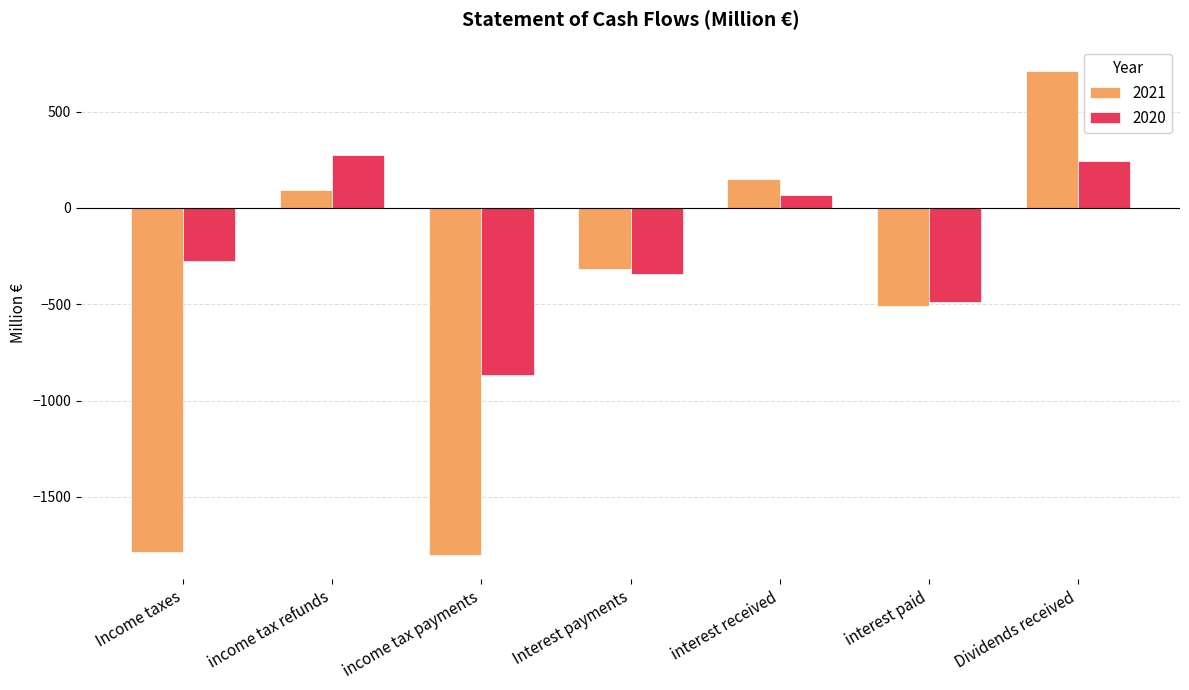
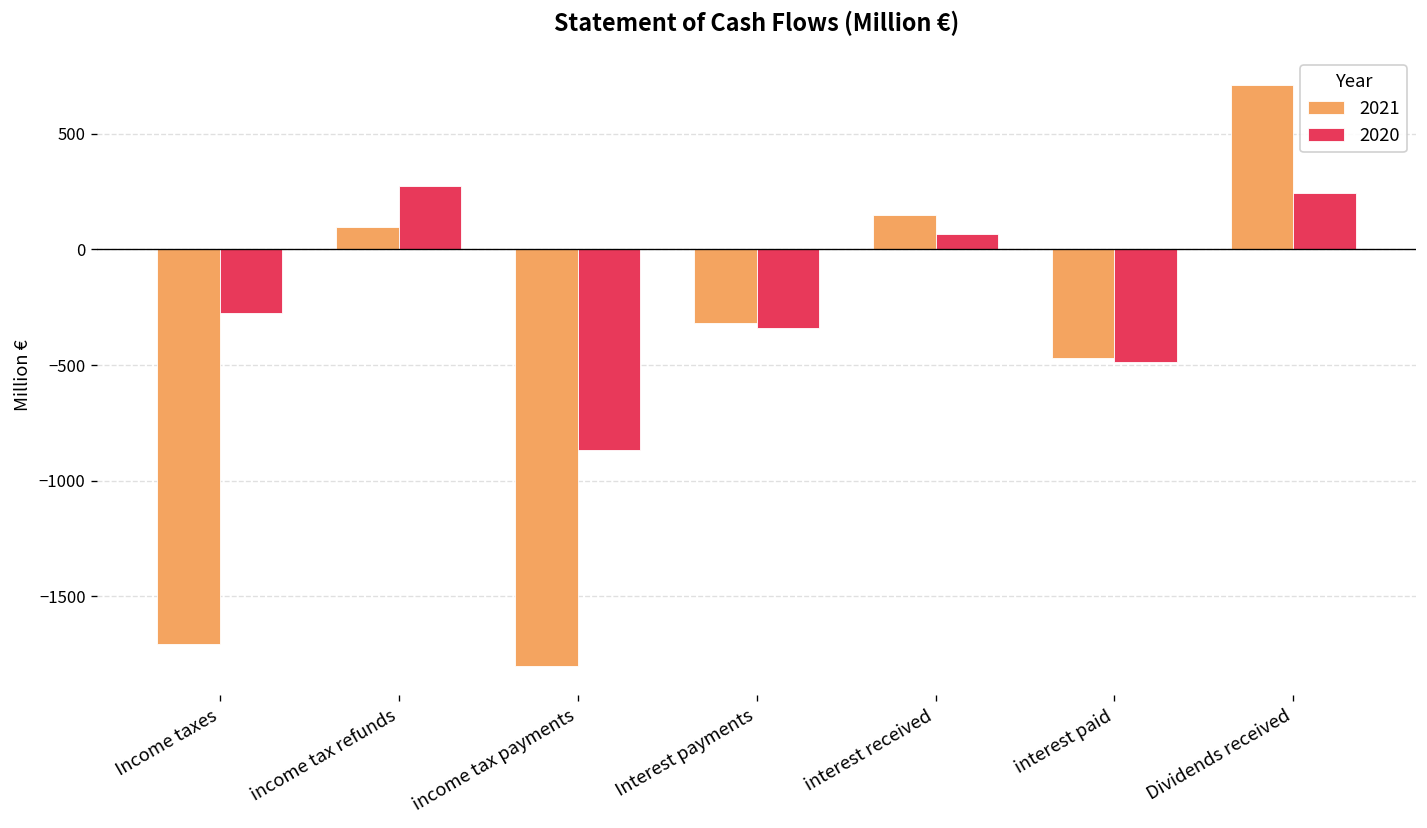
  {
    "2021": {
-     "Income taxes": -1790,
+     "Income taxes": -1710,
      "income tax refunds": 100,
      "income tax payments": -1800,
      "Interest payments": -320,
      "interest received": 150,
-     "interest paid": -510,
+     "interest paid": -470,
      "Dividends received": 710
    },
    "2020": {
      "Income taxes": -280,
      "income tax refunds": 270,
      "income tax payments": -870,
      "Interest payments": -340,
      "interest received": 70,
      "interest paid": -490,
      "Dividends received": 240
    }
  }
